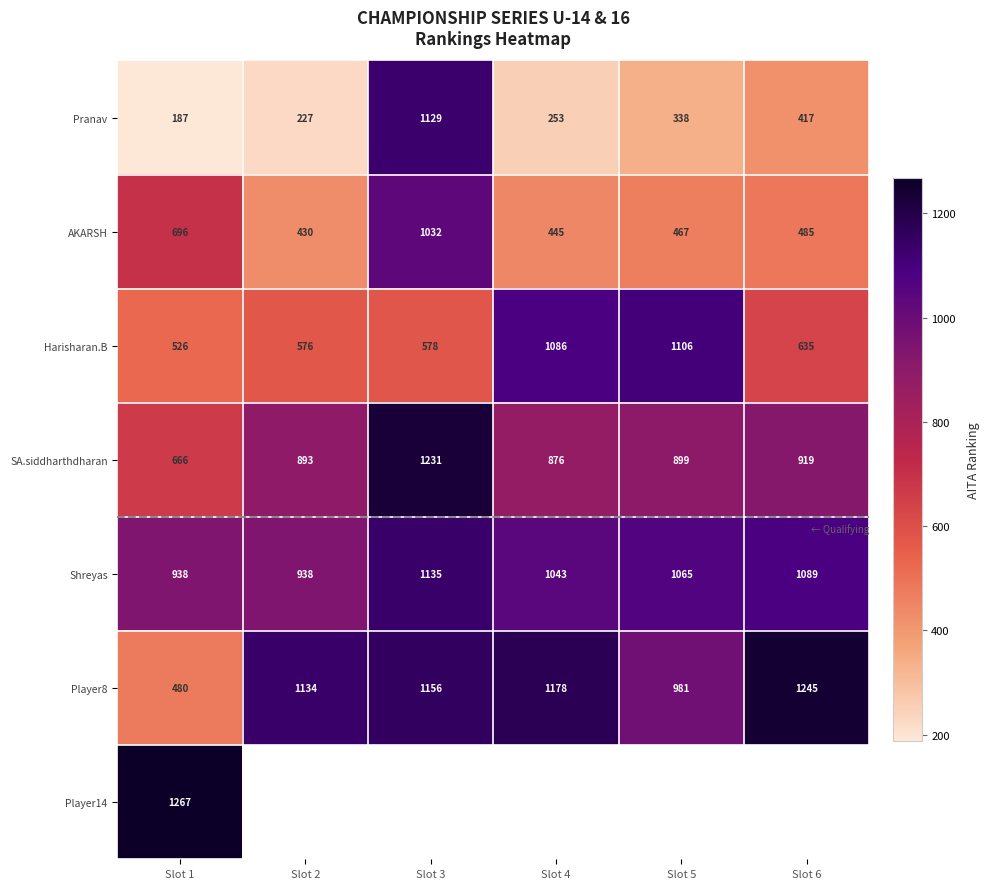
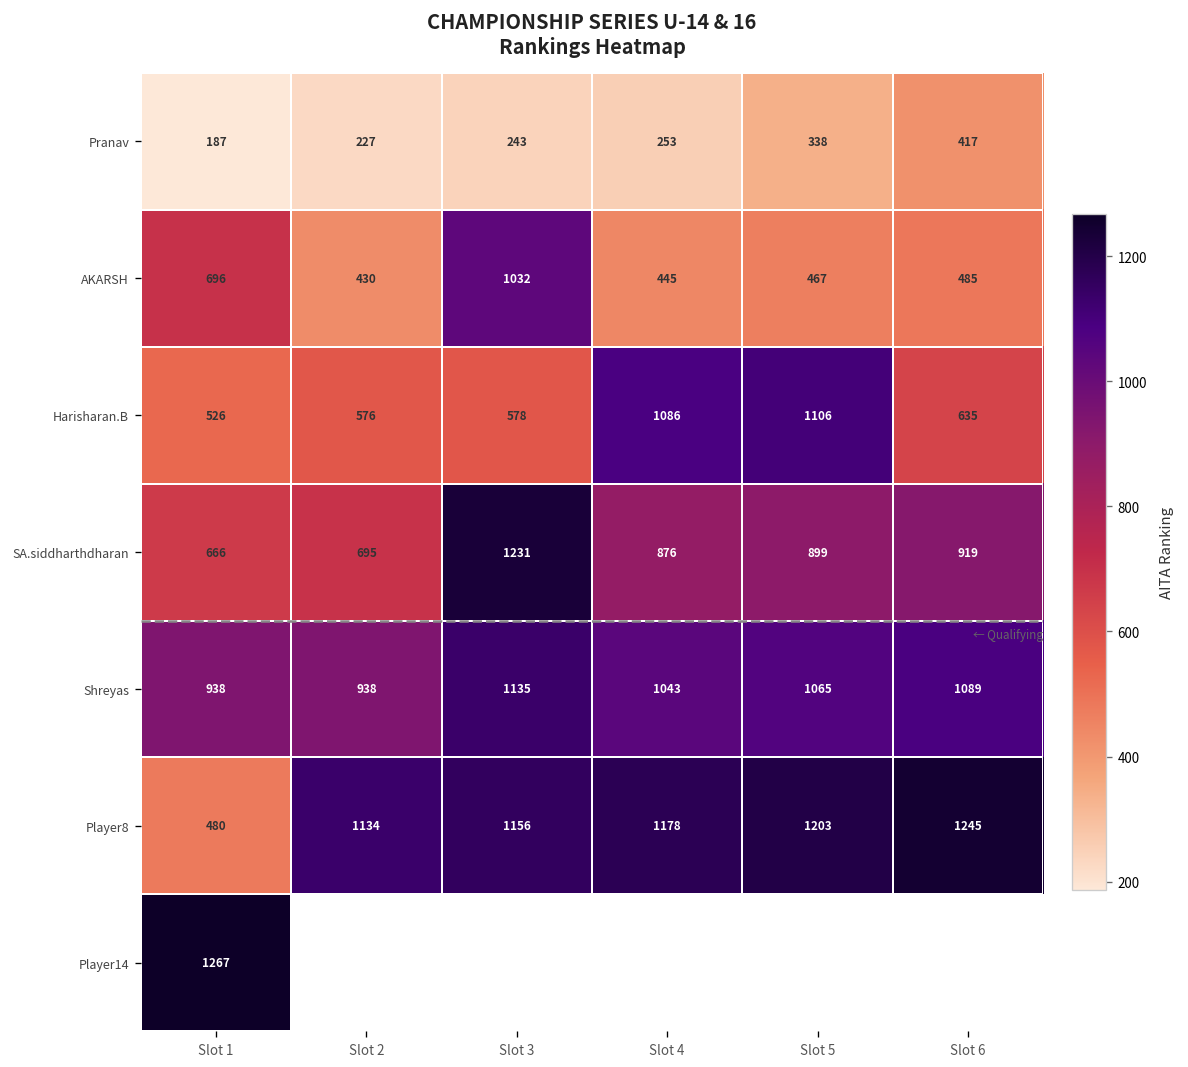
  {
    "Pranav": {
      "Slot 1": 187,
      "Slot 2": 227,
-     "Slot 3": 1129,
+     "Slot 3": 243,
      "Slot 4": 253,
      "Slot 5": 338,
      "Slot 6": 417
    },
    "AKARSH": {
      "Slot 1": 696,
      "Slot 2": 430,
      "Slot 3": 1032,
      "Slot 4": 445,
      "Slot 5": 467,
      "Slot 6": 485
    },
    "Harisharan.B": {
      "Slot 1": 526,
      "Slot 2": 576,
      "Slot 3": 578,
      "Slot 4": 1086,
      "Slot 5": 1106,
      "Slot 6": 635
    },
    "SA.siddharthdharan": {
      "Slot 1": 666,
-     "Slot 2": 893,
+     "Slot 2": 695,
      "Slot 3": 1231,
      "Slot 4": 876,
      "Slot 5": 899,
      "Slot 6": 919
    },
    "Shreyas": {
      "Slot 1": 938,
      "Slot 2": 938,
      "Slot 3": 1135,
      "Slot 4": 1043,
      "Slot 5": 1065
    },
    "Player8": {
      "Slot 1": 480,
      "Slot 2": 1134,
      "Slot 3": 1156,
      "Slot 4": 1178,
-     "Slot 5": 981,
+     "Slot 5": 1203,
      "Slot 6": 1245
    },
    "Player14": {
      "Slot 1": 1267
    }
  }
